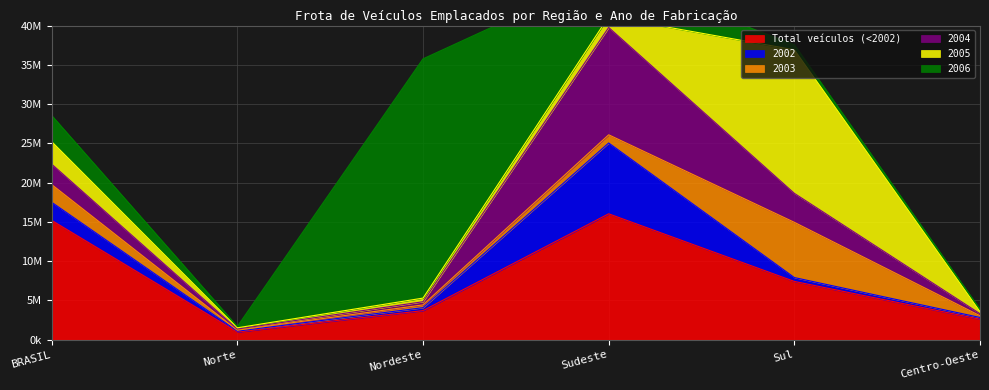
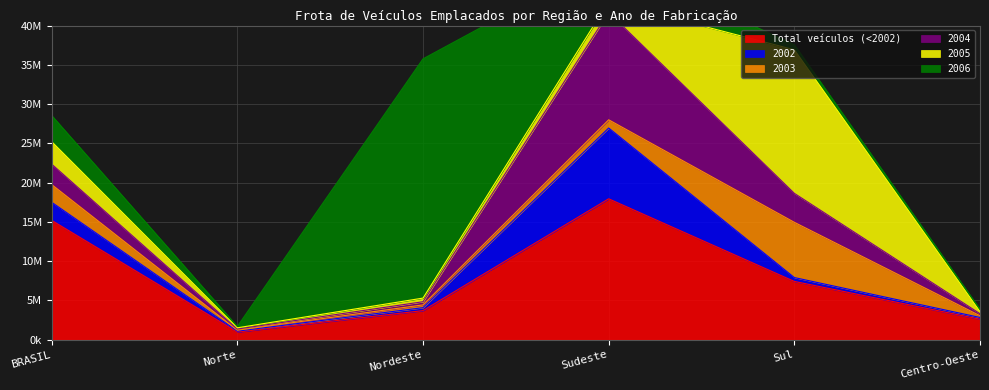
  {
    "Total veículos (<2002)": {
      "BRASIL": 15000000,
      "Nordeste": 4000000,
-     "Sudeste": 16000000,
+     "Sudeste": 18000000,
      "Sul": 7000000
    },
    "2002": {
      "BRASIL": 2000000,
      "Nordeste": 0,
      "Sudeste": 9000000,
      "Sul": 0
    },
    "2003": {
      "BRASIL": 2000000,
      "Nordeste": 0,
      "Sudeste": 1000000,
      "Sul": 7000000
    },
    "2004": {
      "BRASIL": 3000000,
      "Nordeste": 0,
      "Sul": 4000000
    },
    "2005": {
      "BRASIL": 3000000,
      "Nordeste": 0
    },
    "2006": {
      "BRASIL": 3000000,
      "Nordeste": 30000000
    }
  }
